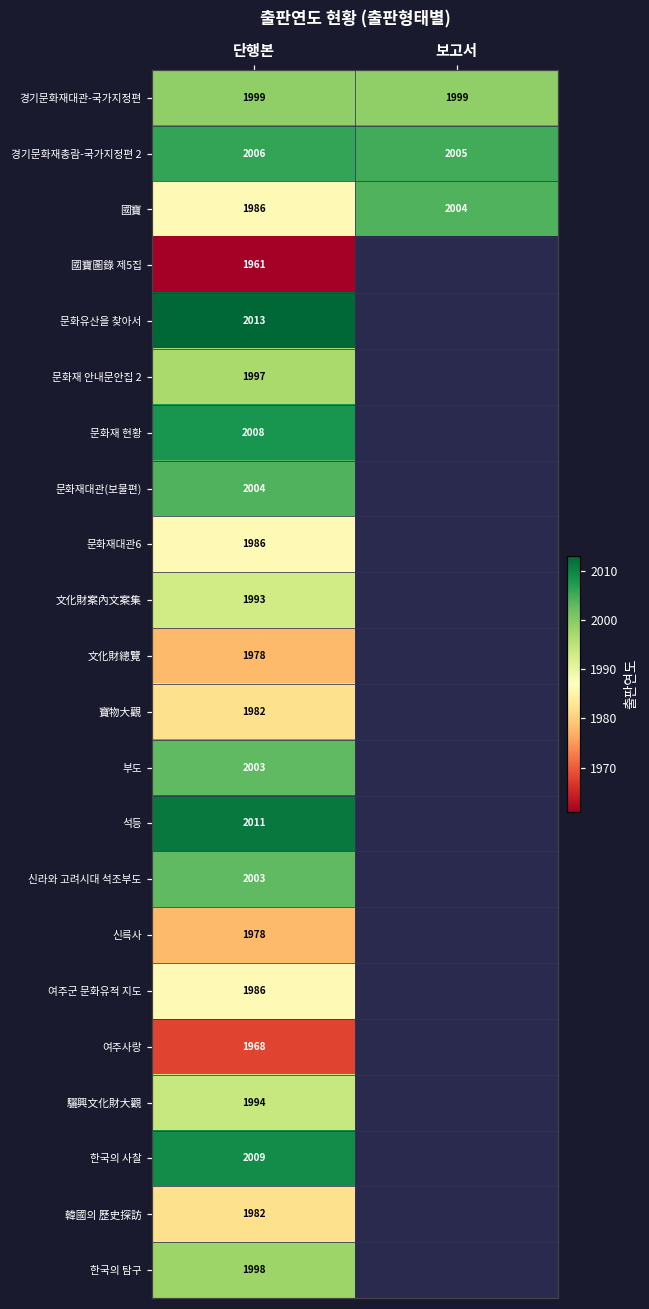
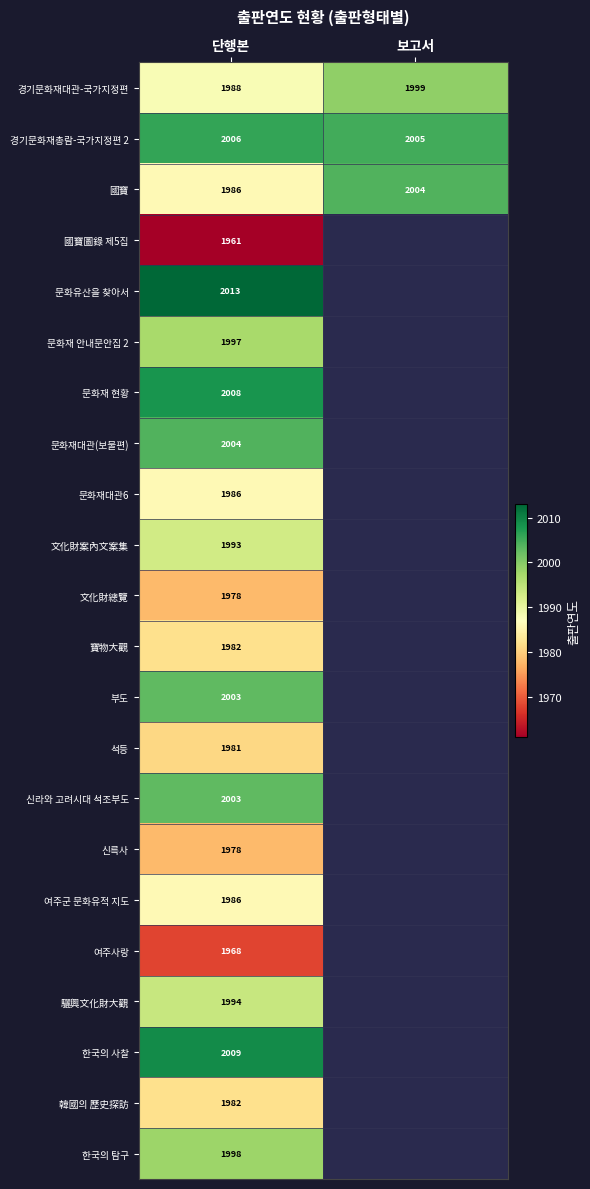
  {
    "경기문화재대관-국가지정편": {
-     "단행본": 1999,
+     "단행본": 1988,
      "보고서": 1999
    },
    "경기문화재총람-국가지정편 2": {
      "단행본": 2006,
      "보고서": 2005
    },
    "國寶": {
      "단행본": 1986,
      "보고서": 2004
    },
    "國寶圖錄 제5집": {
      "단행본": 1961
    },
    "문화유산을 찾아서": {
      "단행본": 2013
    },
    "문화재 안내문안집 2": {
      "단행본": 1997
    },
    "문화재 현황": {
      "단행본": 2008
    },
    "문화재대관(보물편)": {
      "단행본": 2004
    },
    "문화재대관6": {
      "단행본": 1986
    },
    "文化財案內文案集": {
      "단행본": 1993
    },
    "文化財總覽": {
      "단행본": 1978
    },
    "寶物大觀": {
      "단행본": 1982
    },
    "부도": {
      "단행본": 2003
    },
    "석등": {
-     "단행본": 2011
+     "단행본": 1981
    },
    "신라와 고려시대 석조부도": {
      "단행본": 2003
    },
    "신륵사": {
      "단행본": 1978
    },
    "여주군 문화유적 지도": {
      "단행본": 1986
    },
    "여주사랑": {
      "단행본": 1968
    },
    "驪興文化財大觀": {
      "단행본": 1994
    },
    "한국의 사찰": {
      "단행본": 2009
    },
    "韓國의 歷史探訪": {
      "단행본": 1982
    },
    "한국의 탐구": {
      "단행본": 1998
    }
  }
